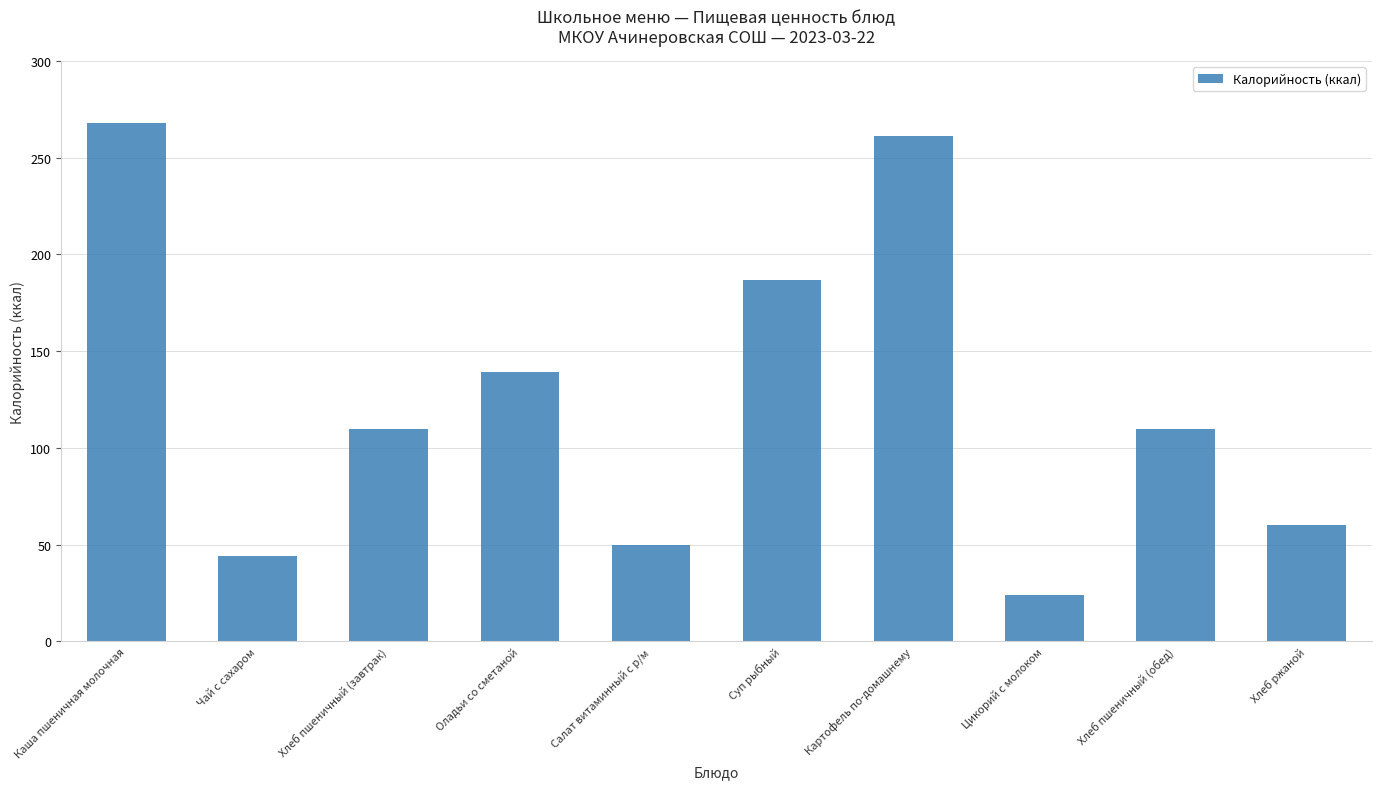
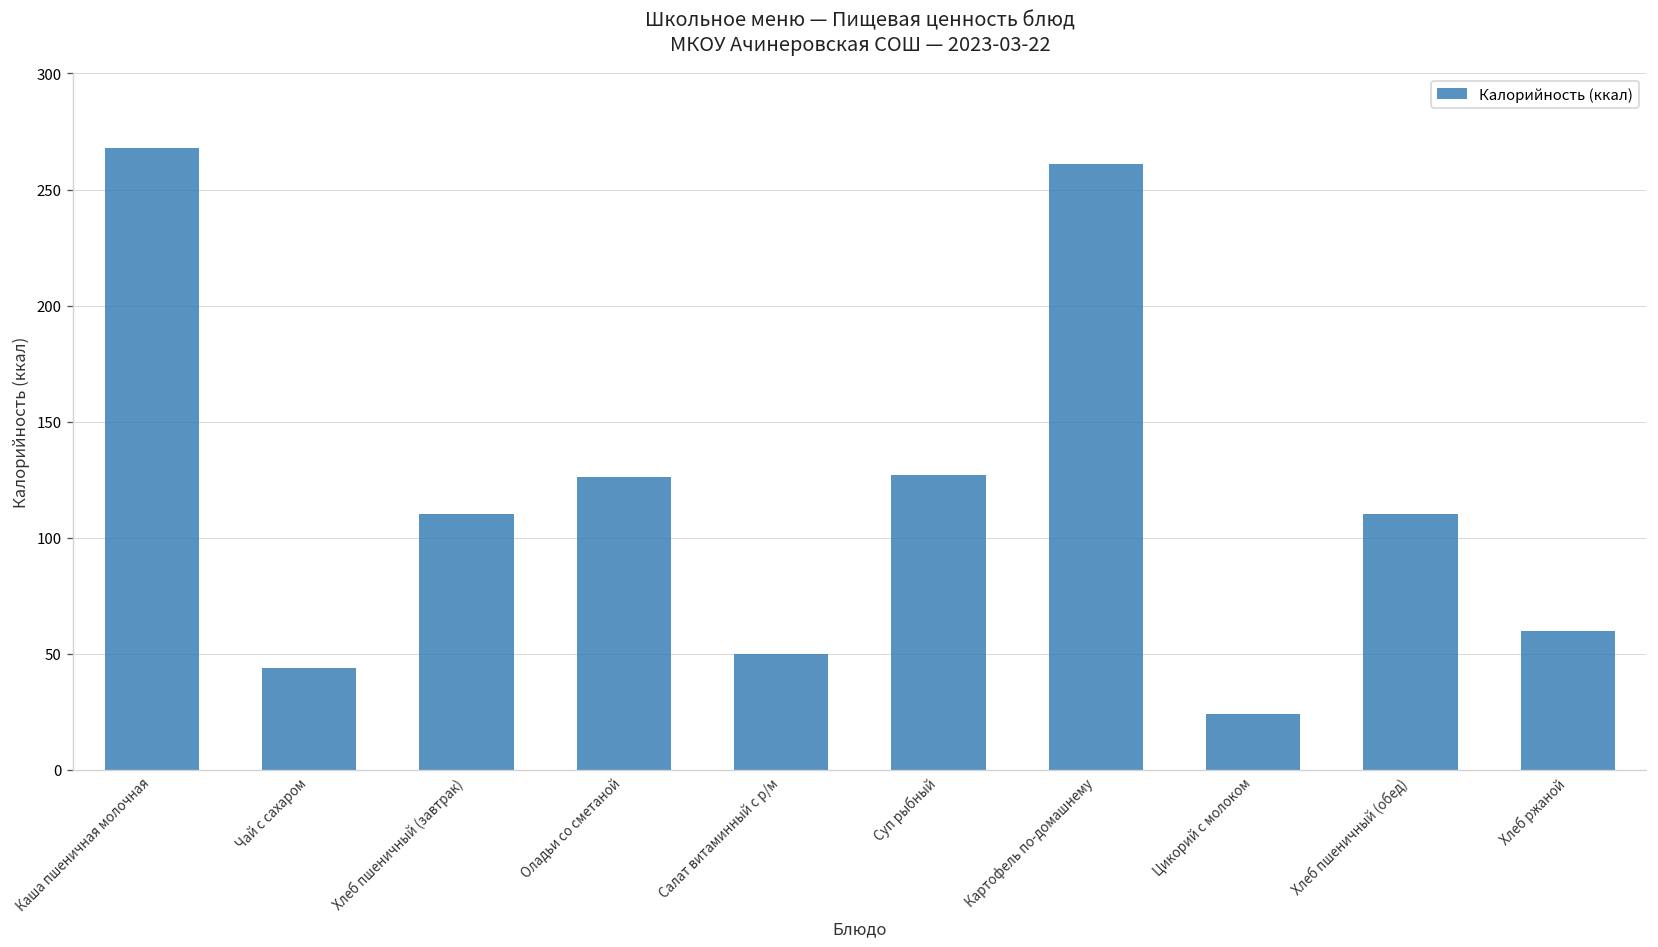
  {
    "Каша пшеничная молочная": 268,
    "Чай с сахаром": 44,
    "Хлеб пшеничный (завтрак)": 110,
-   "Оладьи со сметаной": 139,
+   "Оладьи со сметаной": 126,
    "Салат витаминный с р/м": 50,
-   "Суп рыбный": 187,
+   "Суп рыбный": 127,
    "Картофель по-домашнему": 261,
    "Цикорий с молоком": 24,
    "Хлеб пшеничный (обед)": 110,
    "Хлеб ржаной": 60
  }
